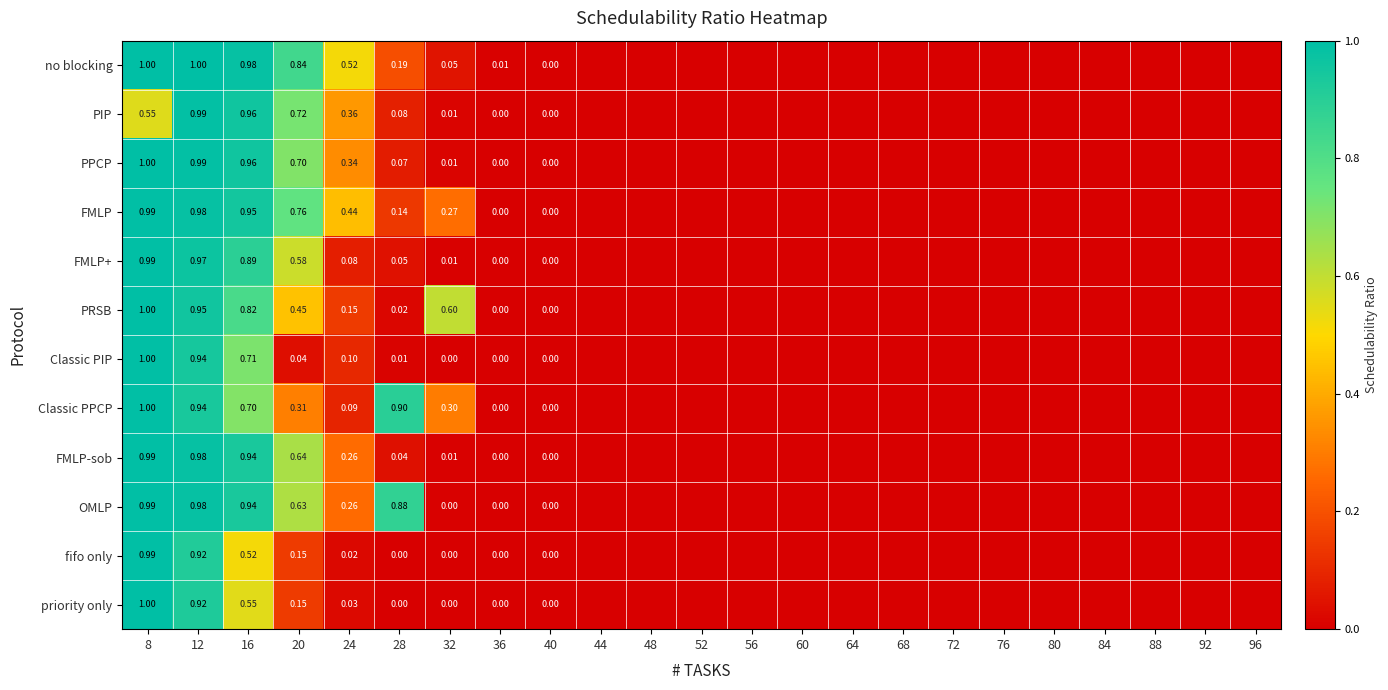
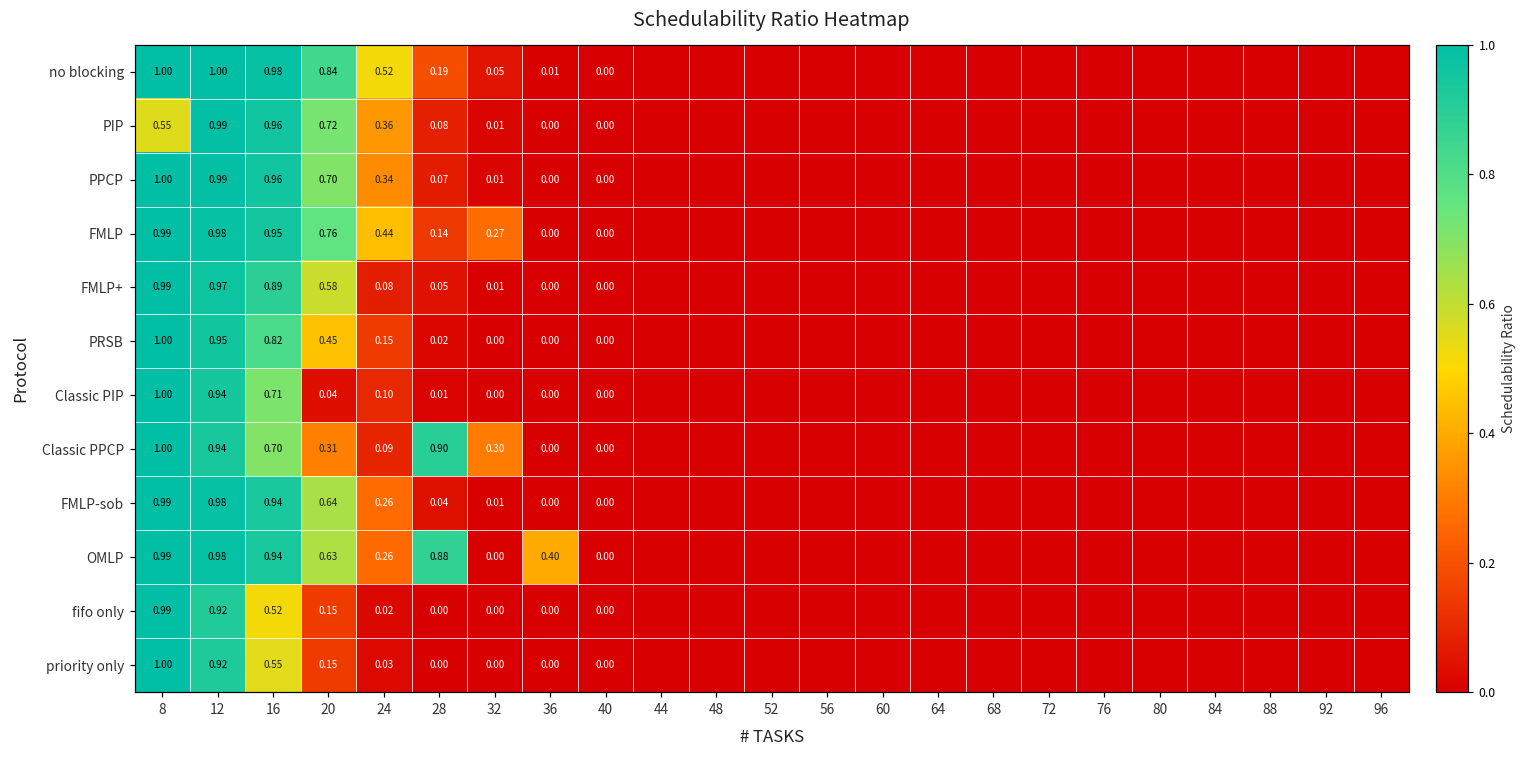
  {
    "no blocking": {
      "8": 1.00,
      "12": 1.00,
      "16": 0.98,
      "20": 0.84,
      "24": 0.52,
      "28": 0.19,
      "32": 0.05,
      "36": 0.01,
      "40": 0.00
    },
    "PIP": {
      "8": 0.55,
      "12": 0.99,
      "16": 0.96,
      "20": 0.72,
      "24": 0.36,
      "28": 0.08,
      "32": 0.01,
      "36": 0.00,
      "40": 0.00
    },
    "PPCP": {
      "8": 1.00,
      "12": 0.99,
      "16": 0.96,
      "20": 0.70,
      "24": 0.34,
      "28": 0.07,
      "32": 0.01,
      "36": 0.00,
      "40": 0.00
    },
    "FMLP": {
      "8": 0.99,
      "12": 0.98,
      "16": 0.95,
      "20": 0.76,
      "24": 0.44,
      "28": 0.14,
      "32": 0.27,
      "36": 0.00,
      "40": 0.00
    },
    "FMLP+": {
      "8": 0.99,
      "12": 0.97,
      "16": 0.89,
      "20": 0.58,
      "24": 0.08,
      "28": 0.05,
      "32": 0.01,
      "36": 0.00,
      "40": 0.00
    },
    "PRSB": {
      "8": 1.00,
      "12": 0.95,
      "16": 0.82,
      "20": 0.45,
      "24": 0.15,
      "28": 0.02,
-     "32": 0.60,
+     "32": 0.00,
      "36": 0.00,
      "40": 0.00
    },
    "Classic PIP": {
      "8": 1.00,
      "12": 0.94,
      "16": 0.71,
      "20": 0.04,
      "24": 0.10,
      "28": 0.01,
      "32": 0.00,
      "36": 0.00,
      "40": 0.00
    },
    "Classic PPCP": {
      "8": 1.00,
      "12": 0.94,
      "16": 0.70,
      "20": 0.31,
      "24": 0.09,
      "28": 0.90,
      "32": 0.30,
      "36": 0.00,
      "40": 0.00
    },
    "FMLP-sob": {
      "8": 0.99,
      "12": 0.98,
      "16": 0.94,
      "20": 0.64,
      "24": 0.26,
      "28": 0.04,
      "32": 0.01,
      "36": 0.00,
      "40": 0.00
    },
    "OMLP": {
      "8": 0.99,
      "12": 0.98,
      "16": 0.94,
      "20": 0.63,
      "24": 0.26,
      "28": 0.88,
      "32": 0.00,
-     "36": 0.00,
+     "36": 0.40,
      "40": 0.00
    },
    "fifo only": {
      "8": 0.99,
      "12": 0.92,
      "16": 0.52,
      "20": 0.15,
      "24": 0.02,
      "28": 0.00,
      "32": 0.00,
      "36": 0.00,
      "40": 0.00
    },
    "priority only": {
      "8": 1.00,
      "12": 0.92,
      "16": 0.55,
      "20": 0.15,
      "24": 0.03,
      "28": 0.00,
      "32": 0.00,
      "36": 0.00,
      "40": 0.00
    }
  }
